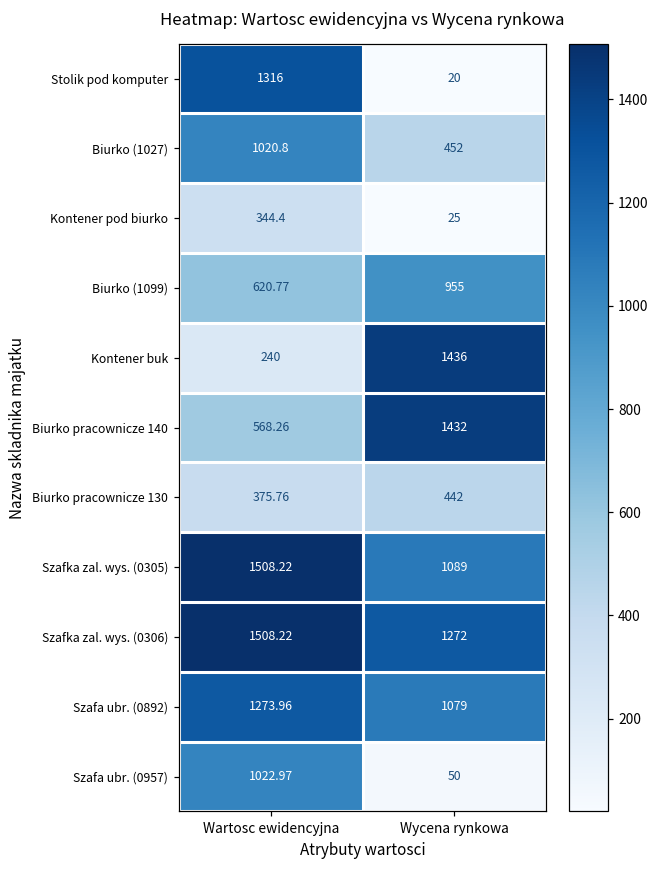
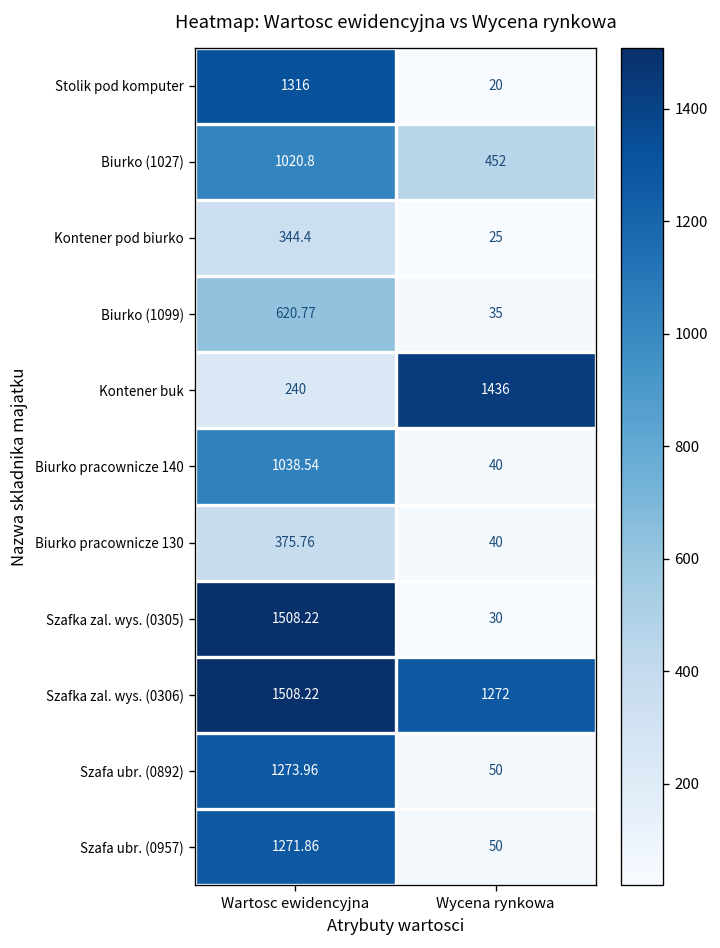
  {
    "Stolik pod komputer": {
      "Wartosc ewidencyjna": 1316,
      "Wycena rynkowa": 20
    },
    "Biurko (1027)": {
      "Wartosc ewidencyjna": 1020.8,
      "Wycena rynkowa": 452
    },
    "Kontener pod biurko": {
      "Wartosc ewidencyjna": 344.4,
      "Wycena rynkowa": 25
    },
    "Biurko (1099)": {
      "Wartosc ewidencyjna": 620.77,
-     "Wycena rynkowa": 955
+     "Wycena rynkowa": 35
    },
    "Kontener buk": {
      "Wartosc ewidencyjna": 240,
      "Wycena rynkowa": 1436
    },
    "Biurko pracownicze 140": {
-     "Wartosc ewidencyjna": 568.26,
-     "Wycena rynkowa": 1432
+     "Wartosc ewidencyjna": 1038.54,
+     "Wycena rynkowa": 40
    },
    "Biurko pracownicze 130": {
      "Wartosc ewidencyjna": 375.76,
-     "Wycena rynkowa": 442
+     "Wycena rynkowa": 40
    },
    "Szafka zal. wys. (0305)": {
      "Wartosc ewidencyjna": 1508.22,
-     "Wycena rynkowa": 1089
+     "Wycena rynkowa": 30
    },
    "Szafka zal. wys. (0306)": {
      "Wartosc ewidencyjna": 1508.22,
      "Wycena rynkowa": 1272
    },
    "Szafa ubr. (0892)": {
      "Wartosc ewidencyjna": 1273.96,
-     "Wycena rynkowa": 1079
+     "Wycena rynkowa": 50
    },
    "Szafa ubr. (0957)": {
-     "Wartosc ewidencyjna": 1022.97,
+     "Wartosc ewidencyjna": 1271.86,
      "Wycena rynkowa": 50
    }
  }
